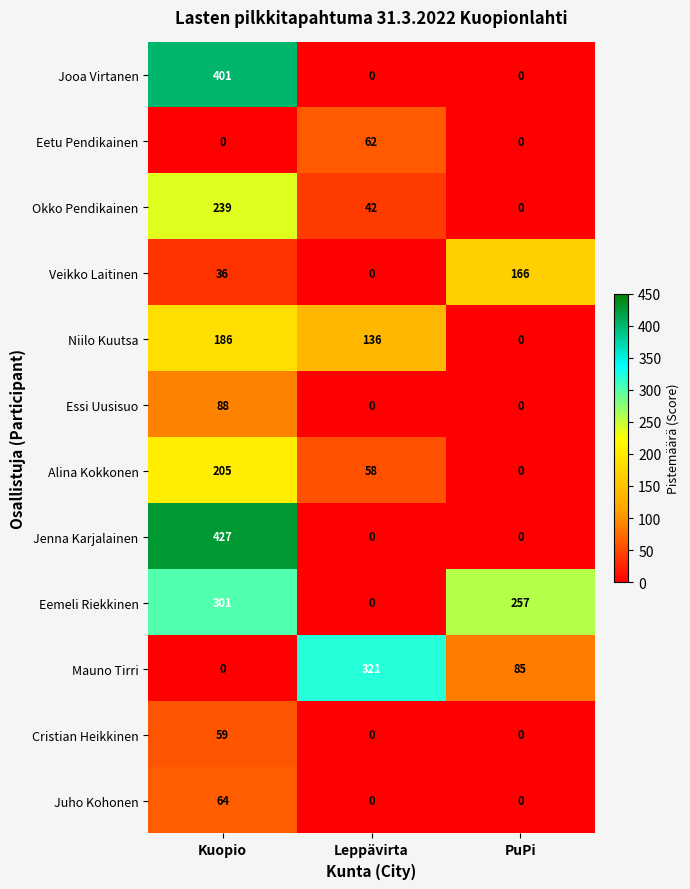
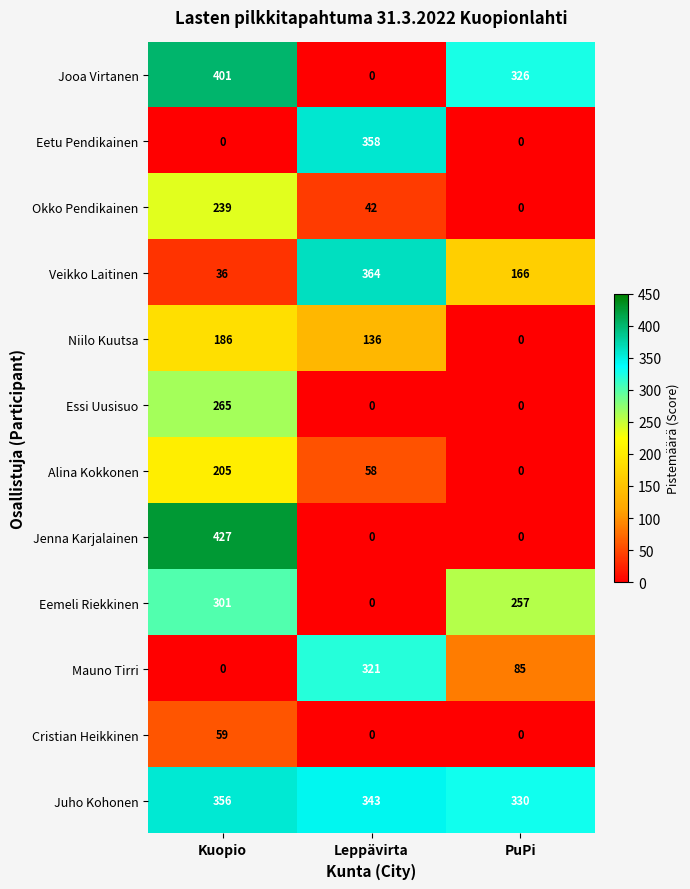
  {
    "Jooa Virtanen": {
      "Kuopio": 401,
      "Leppävirta": 0,
-     "PuPi": 0
+     "PuPi": 326
    },
    "Eetu Pendikainen": {
      "Kuopio": 0,
-     "Leppävirta": 62,
+     "Leppävirta": 358,
      "PuPi": 0
    },
    "Okko Pendikainen": {
      "Kuopio": 239,
      "Leppävirta": 42,
      "PuPi": 0
    },
    "Veikko Laitinen": {
      "Kuopio": 36,
-     "Leppävirta": 0,
+     "Leppävirta": 364,
      "PuPi": 166
    },
    "Niilo Kuutsa": {
      "Kuopio": 186,
      "Leppävirta": 136,
      "PuPi": 0
    },
    "Essi Uusisuo": {
-     "Kuopio": 88,
+     "Kuopio": 265,
      "Leppävirta": 0,
      "PuPi": 0
    },
    "Alina Kokkonen": {
      "Kuopio": 205,
      "Leppävirta": 58,
      "PuPi": 0
    },
    "Jenna Karjalainen": {
      "Kuopio": 427,
      "Leppävirta": 0,
      "PuPi": 0
    },
    "Eemeli Riekkinen": {
      "Kuopio": 301,
      "Leppävirta": 0,
      "PuPi": 257
    },
    "Mauno Tirri": {
      "Kuopio": 0,
      "Leppävirta": 321,
      "PuPi": 85
    },
    "Cristian Heikkinen": {
      "Kuopio": 59,
      "Leppävirta": 0,
      "PuPi": 0
    },
    "Juho Kohonen": {
-     "Kuopio": 64,
-     "Leppävirta": 0,
-     "PuPi": 0
+     "Kuopio": 356,
+     "Leppävirta": 343,
+     "PuPi": 330
    }
  }
